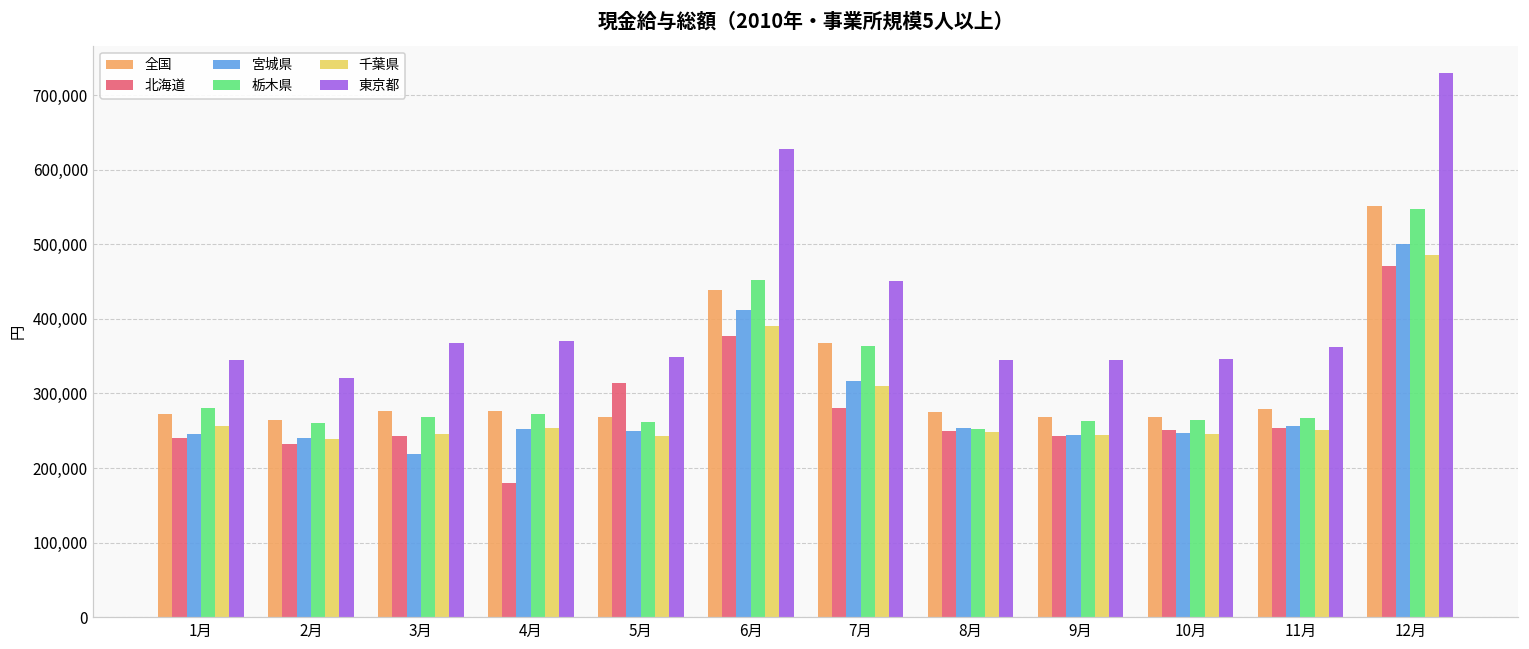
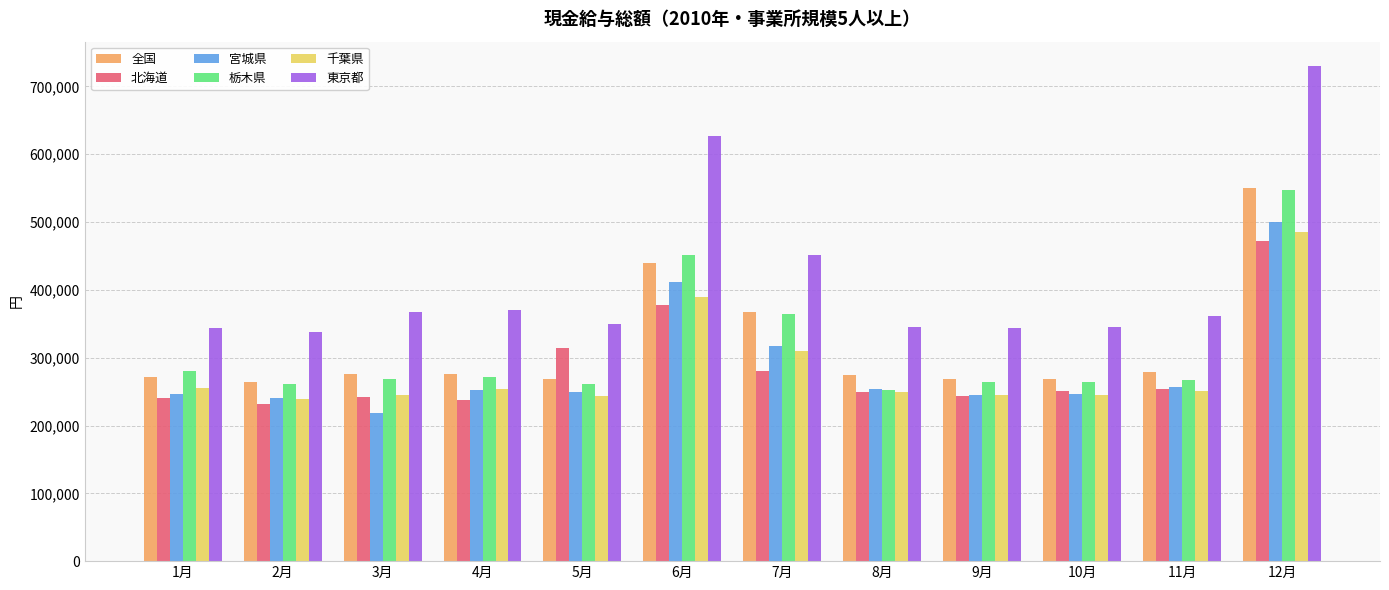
  {
    "北海道": {
      "1月": "240,000",
      "2月": "230,000",
      "3月": "240,000",
-     "4月": "180,000",
+     "4月": "240,000",
      "5月": "310,000",
      "6月": "380,000",
      "7月": "280,000",
      "8月": "250,000",
      "9月": "240,000",
      "10月": "250,000",
      "11月": "250,000",
      "12月": "470,000"
    },
    "宮城県": {
      "1月": "250,000",
      "2月": "240,000",
      "3月": "220,000",
      "4月": "250,000",
      "5月": "250,000",
      "6月": "410,000",
      "7月": "320,000",
      "8月": "250,000",
      "9月": "240,000",
      "10月": "250,000",
      "11月": "260,000",
      "12月": "500,000"
    },
    "栃木県": {
      "1月": "280,000",
      "2月": "260,000",
      "3月": "270,000",
      "4月": "270,000",
      "5月": "260,000",
      "6月": "450,000",
      "7月": "360,000",
      "8月": "250,000",
      "9月": "260,000",
      "10月": "260,000",
      "11月": "270,000",
      "12月": "550,000"
    },
    "東京都": {
      "1月": "340,000",
-     "2月": "320,000",
+     "2月": "340,000",
      "3月": "370,000",
      "4月": "370,000",
      "5月": "350,000",
      "6月": "630,000",
      "7月": "450,000",
      "8月": "350,000",
      "9月": "340,000",
      "10月": "350,000",
      "11月": "360,000",
      "12月": "730,000"
    }
  }
